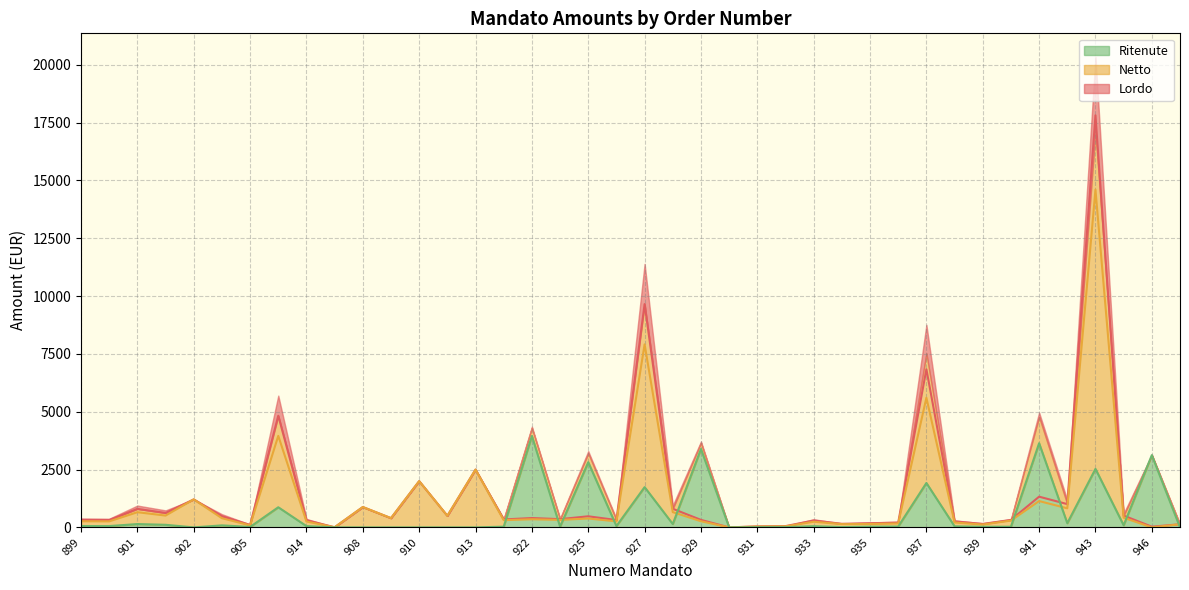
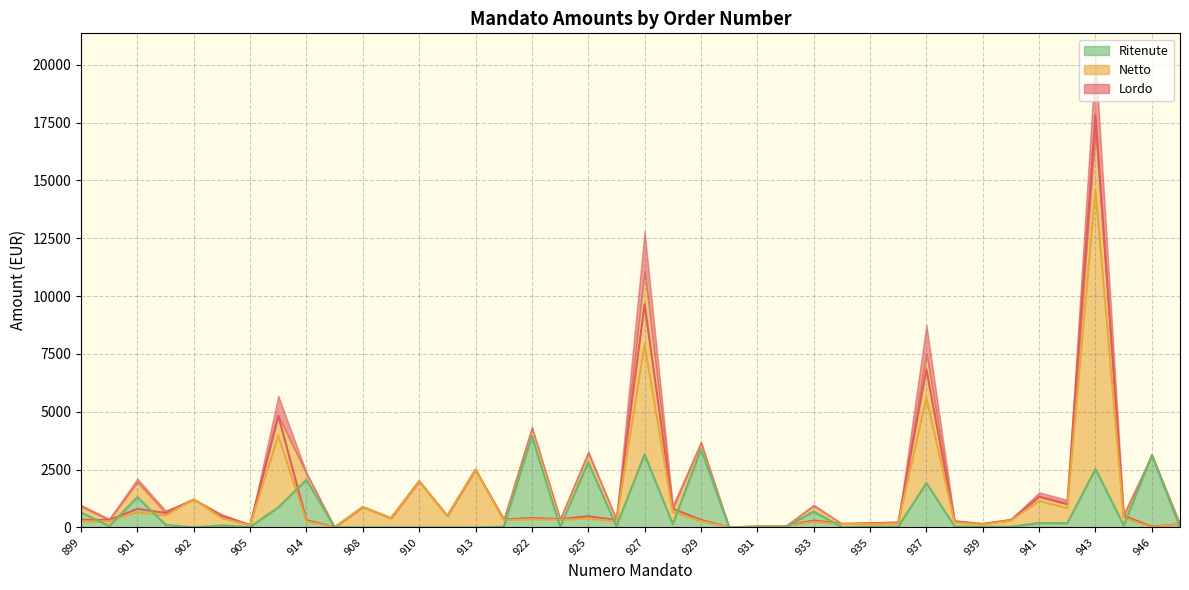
  {
    "Ritenute": {
-     "899": 100,
-     "901": 100,
+     "899": 600,
+     "901": 1300,
      "902": 0,
-     "914": 100,
+     "914": 2100,
      "908": 0,
      "910": 0,
      "913": 0,
      "922": 4000,
      "925": 2800,
-     "927": 1700,
+     "927": 3200,
      "929": 3400,
-     "933": 100,
+     "933": 700,
      "935": 0,
      "937": 1900,
-     "941": 3600,
+     "941": 200,
      "943": 2500
    }
  }
